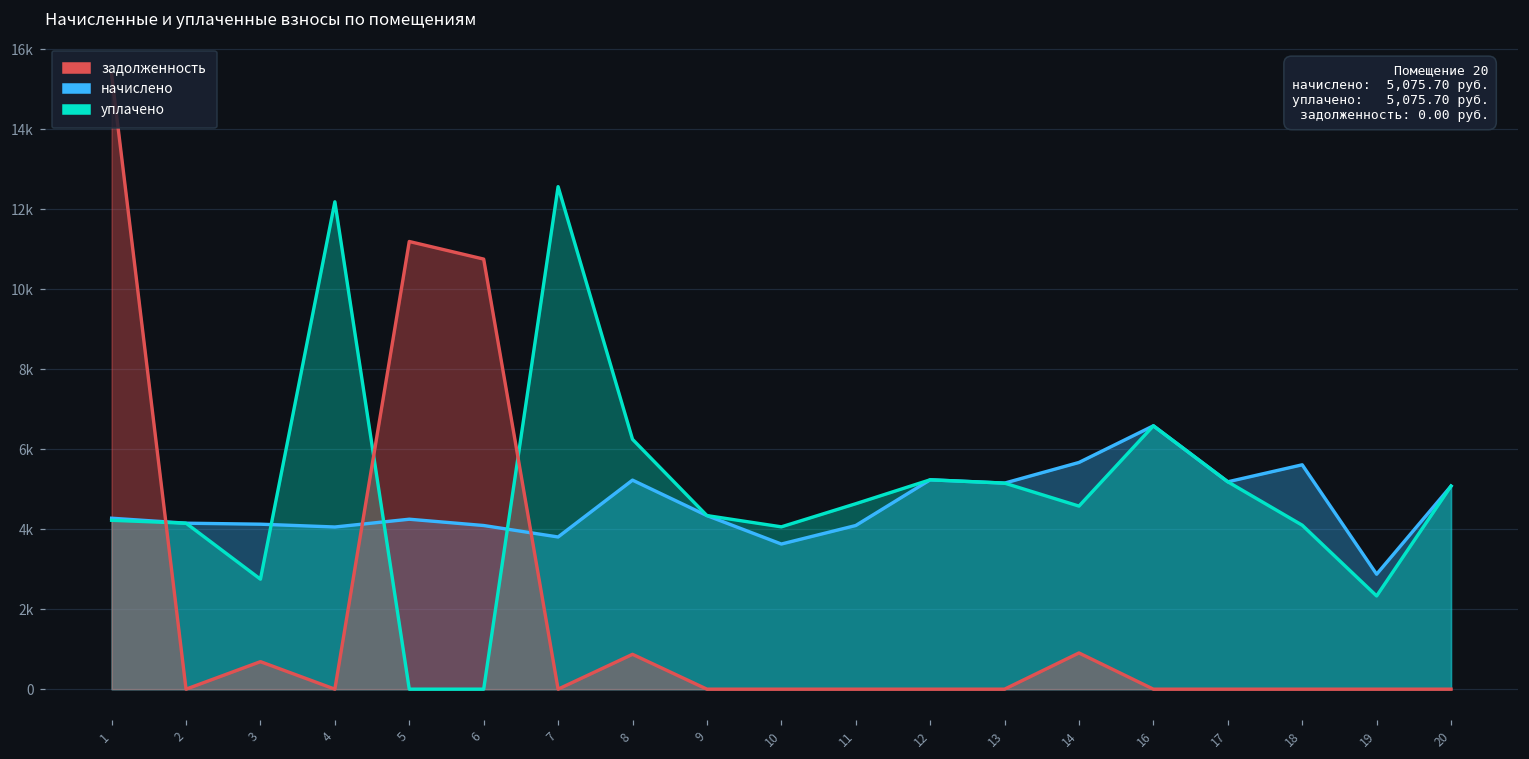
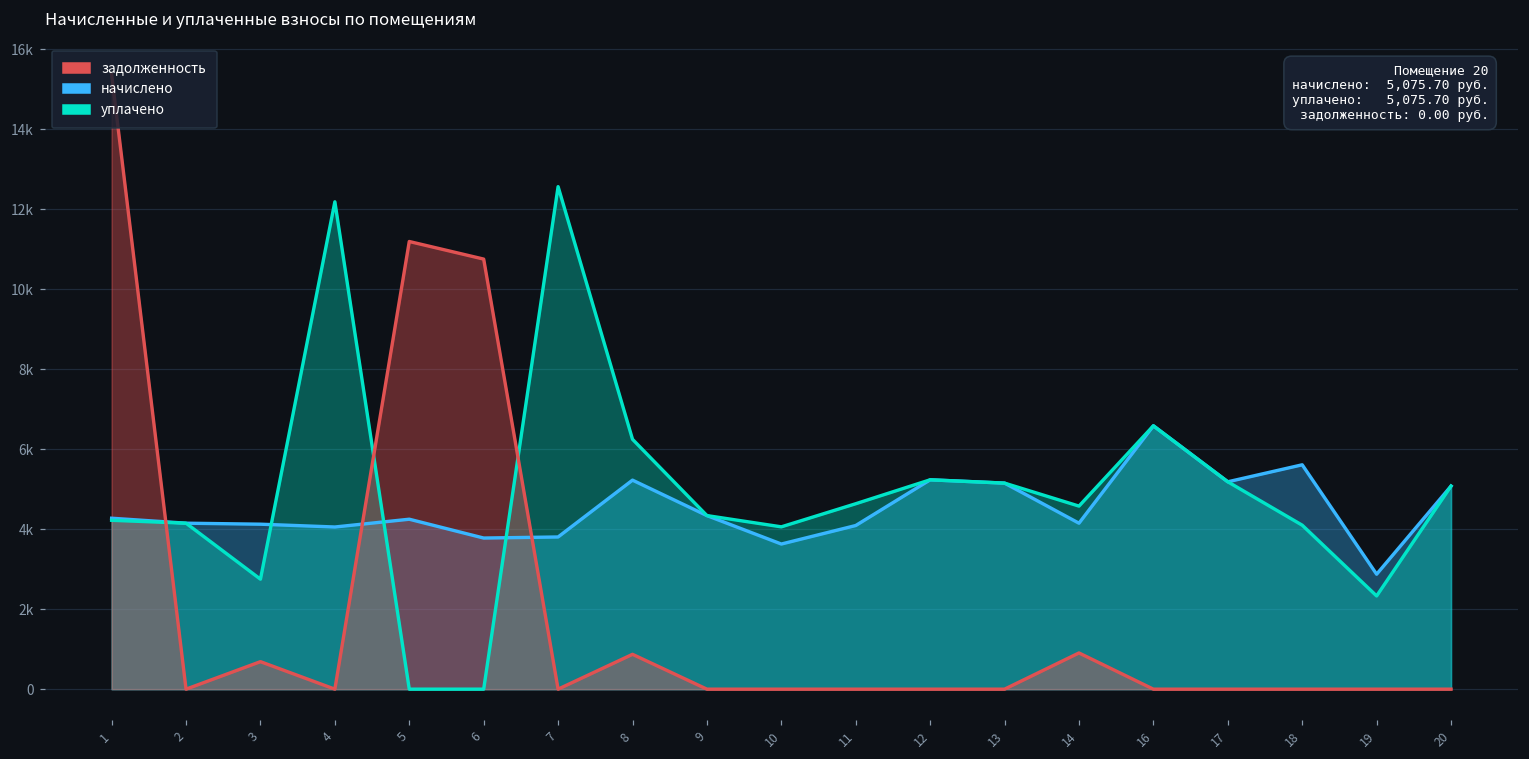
  {
    "начислено": {
      "3": 4100,
      "4": 4100,
      "5": 4200,
-     "6": 4100,
+     "6": 3800,
      "7": 3800,
      "8": 5200,
      "10": 3600,
      "11": 4100,
-     "14": 5700,
+     "14": 4100,
      "18": 5600,
      "19": 2900
    },
    "уплачено": {
      "3": 2700,
      "4": 12200,
      "5": 0,
      "6": 0,
      "7": 12600,
      "8": 6200,
      "10": 4100,
      "11": 4600,
      "14": 4600,
      "18": 4100,
      "19": 2300
    },
    "задолженность": {
      "2": 0,
      "3": 700,
      "4": 0,
      "5": 11200,
      "6": 10700,
      "7": 0,
      "8": 900,
      "9": 0,
      "10": 0,
      "11": 0,
      "12": 0,
      "13": 0,
      "14": 900,
      "16": 0,
      "17": 0,
      "18": 0,
      "19": 0,
      "20": 0
    }
  }
